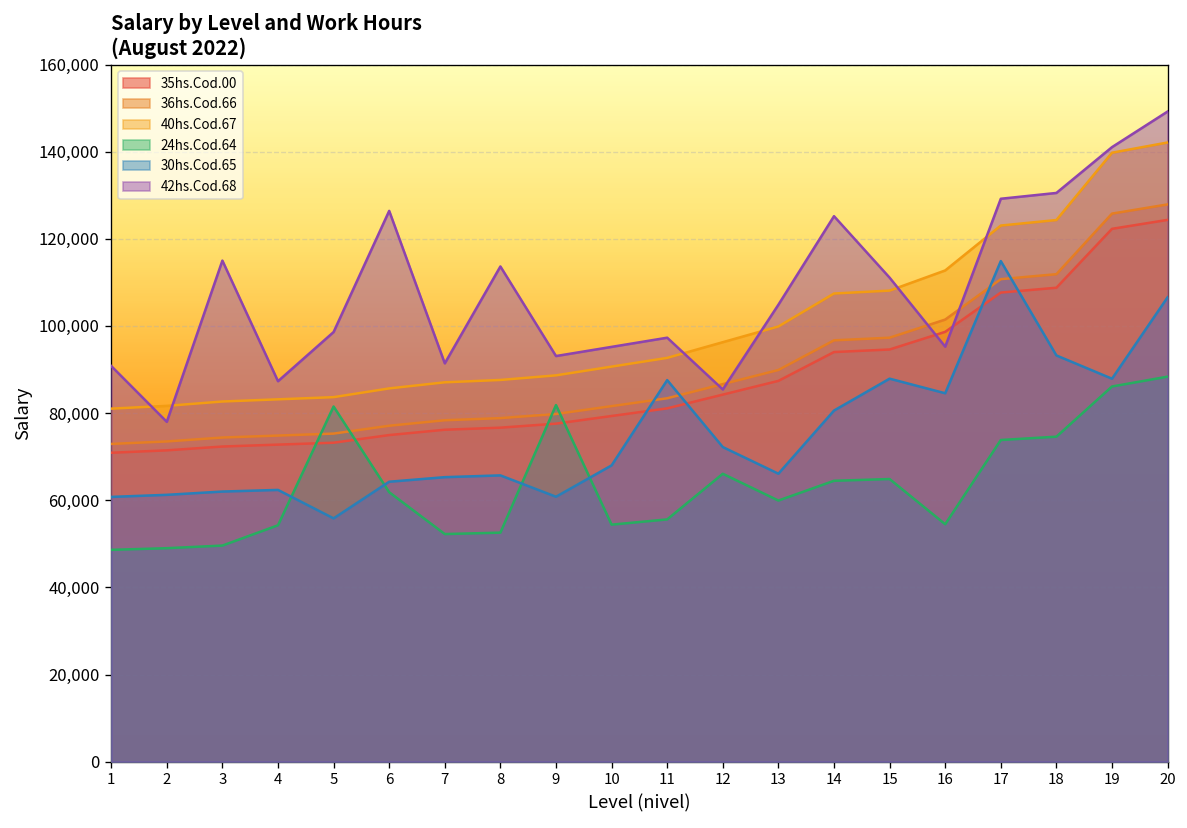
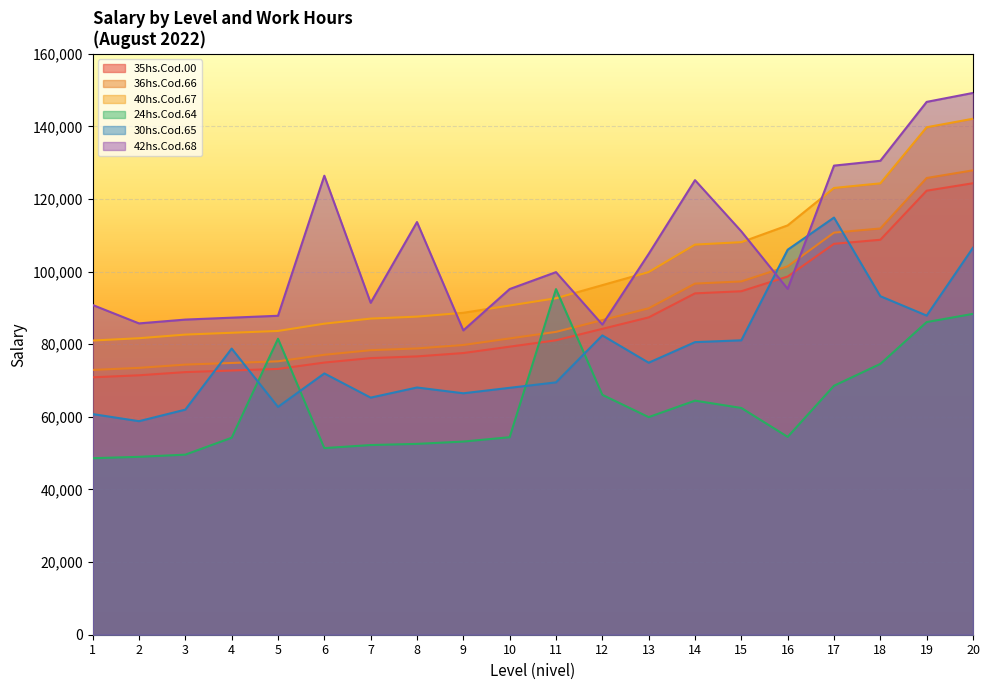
  {
    "24hs.Cod.64": {
      "1": "49,000",
      "2": "49,000",
      "3": "50,000",
      "4": "54,000",
      "5": "82,000",
-     "6": "62,000",
+     "6": "51,000",
      "7": "52,000",
      "8": "53,000",
-     "9": "82,000",
+     "9": "53,000",
      "10": "54,000",
-     "11": "56,000",
+     "11": "95,000",
      "12": "66,000",
      "13": "60,000",
      "14": "64,000",
-     "15": "65,000",
+     "15": "62,000",
      "16": "54,000",
-     "17": "74,000",
+     "17": "69,000",
      "18": "75,000",
      "19": "86,000",
      "20": "88,000"
    },
    "30hs.Cod.65": {
      "1": "61,000",
-     "2": "61,000",
+     "2": "59,000",
      "3": "62,000",
-     "4": "62,000",
-     "5": "56,000",
-     "6": "64,000",
+     "4": "79,000",
+     "5": "63,000",
+     "6": "72,000",
      "7": "65,000",
-     "8": "66,000",
-     "9": "61,000",
+     "8": "68,000",
+     "9": "66,000",
      "10": "68,000",
-     "11": "88,000",
-     "12": "72,000",
-     "13": "66,000",
+     "11": "70,000",
+     "12": "82,000",
+     "13": "75,000",
      "14": "81,000",
-     "15": "88,000",
-     "16": "85,000",
+     "15": "81,000",
+     "16": "106,000",
      "17": "115,000",
      "18": "93,000",
      "19": "88,000",
      "20": "107,000"
    },
    "42hs.Cod.68": {
      "1": "91,000",
-     "2": "78,000",
-     "3": "115,000",
+     "2": "86,000",
+     "3": "87,000",
      "4": "87,000",
-     "5": "99,000",
+     "5": "88,000",
      "6": "126,000",
      "7": "91,000",
      "8": "114,000",
-     "9": "93,000",
+     "9": "84,000",
      "10": "95,000",
-     "11": "97,000",
+     "11": "100,000",
      "12": "85,000",
      "13": "105,000",
      "14": "125,000",
      "15": "111,000",
      "16": "95,000",
      "17": "129,000",
      "18": "131,000",
-     "19": "141,000",
+     "19": "147,000",
      "20": "149,000"
    }
  }
